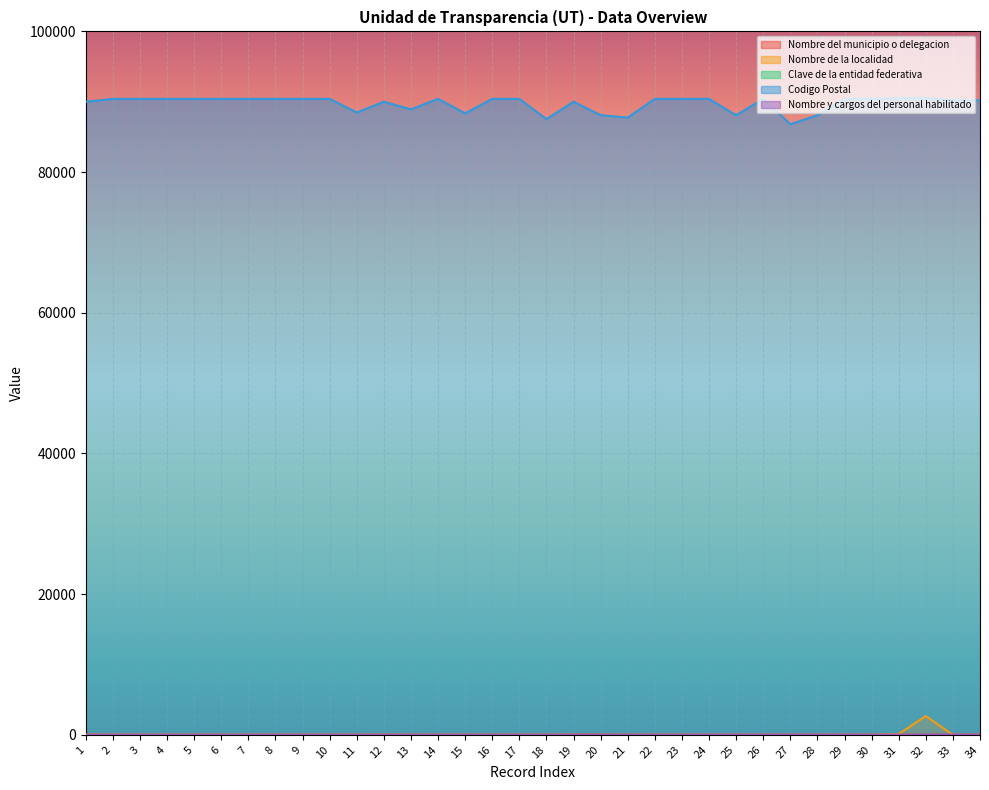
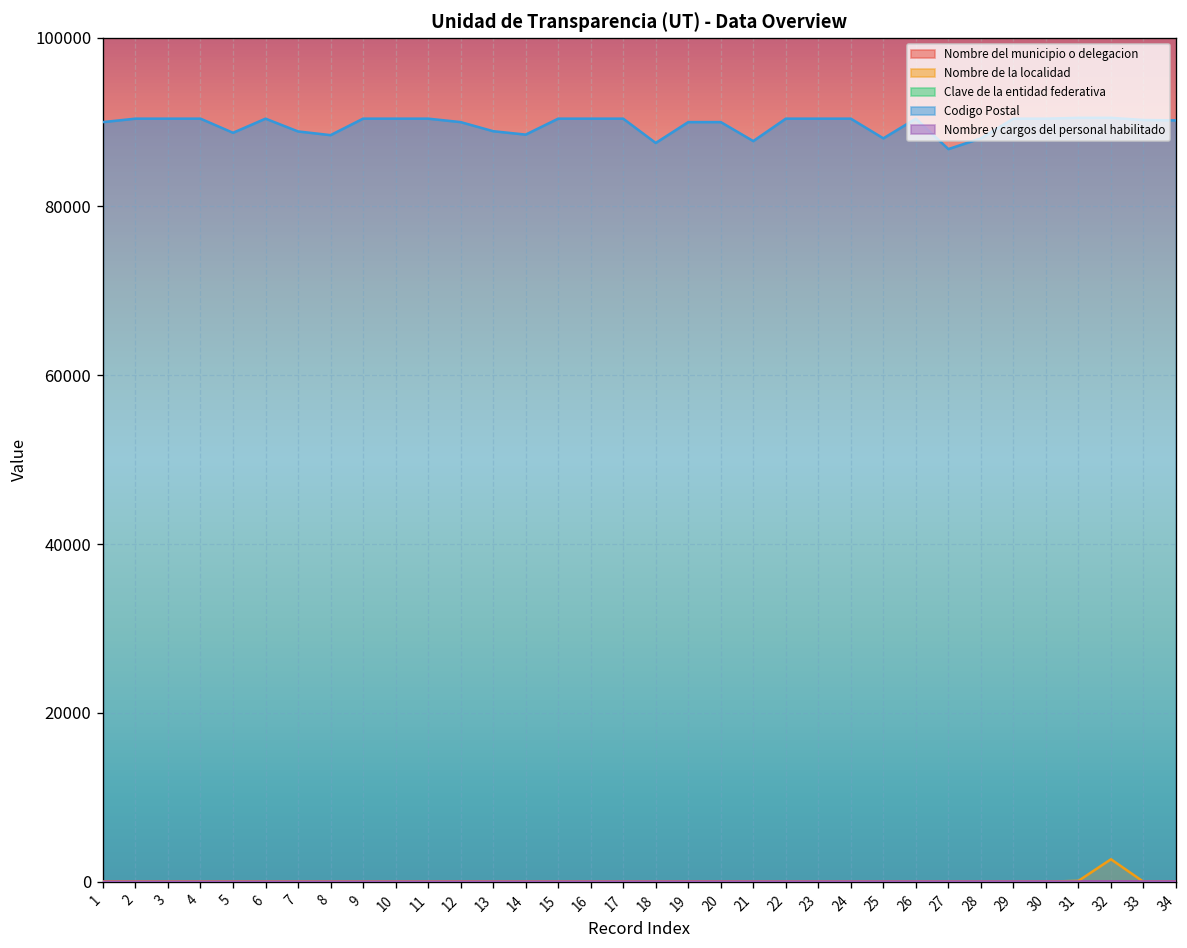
  {
    "Nombre y cargos del personal habilitado": {
      "32": 0
    },
    "Nombre de la localidad": {
      "32": 3000
    },
    "Codigo Postal": {
      "1": 90000,
      "2": 90000,
      "3": 90000,
      "4": 90000,
-     "5": 90000,
+     "5": 89000,
      "6": 90000,
-     "7": 90000,
-     "8": 90000,
+     "7": 89000,
+     "8": 88000,
      "9": 90000,
      "10": 90000,
-     "11": 88000,
+     "11": 90000,
      "12": 90000,
      "13": 89000,
-     "14": 90000,
-     "15": 88000,
+     "14": 89000,
+     "15": 90000,
      "16": 90000,
      "17": 90000,
      "18": 88000,
      "19": 90000,
-     "20": 88000,
+     "20": 90000,
      "21": 88000,
      "22": 90000,
      "23": 90000,
      "24": 90000,
      "25": 88000,
      "27": 87000,
      "28": 88000,
      "34": 90000
    }
  }
